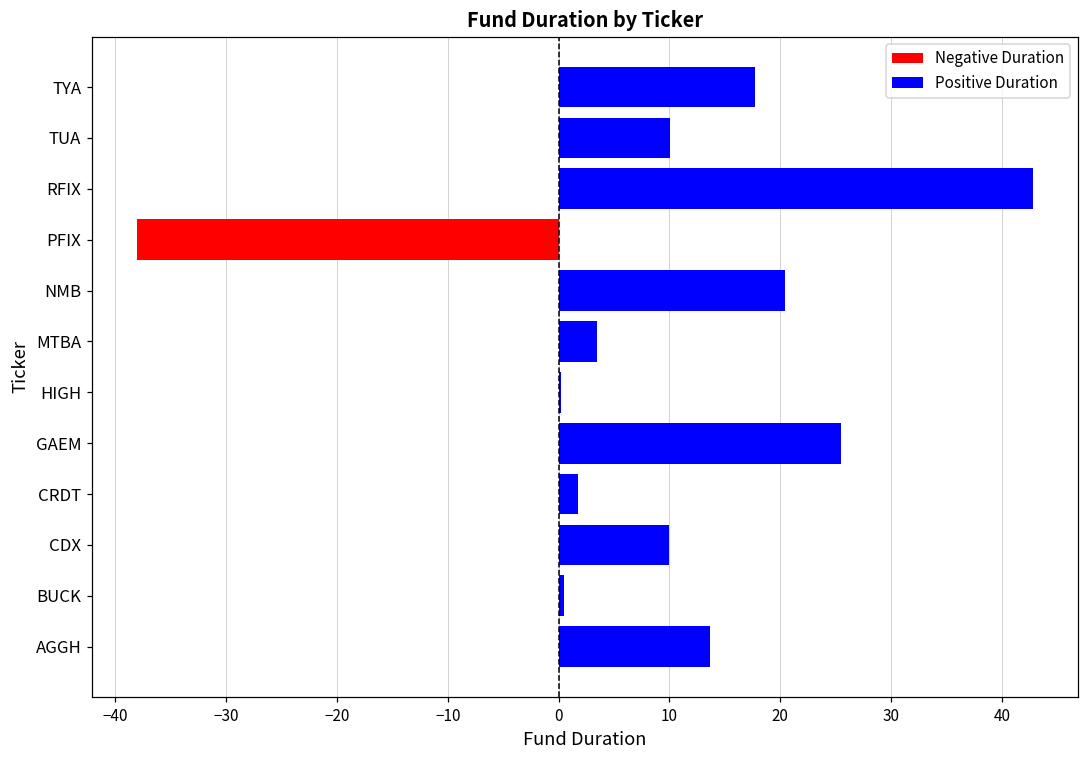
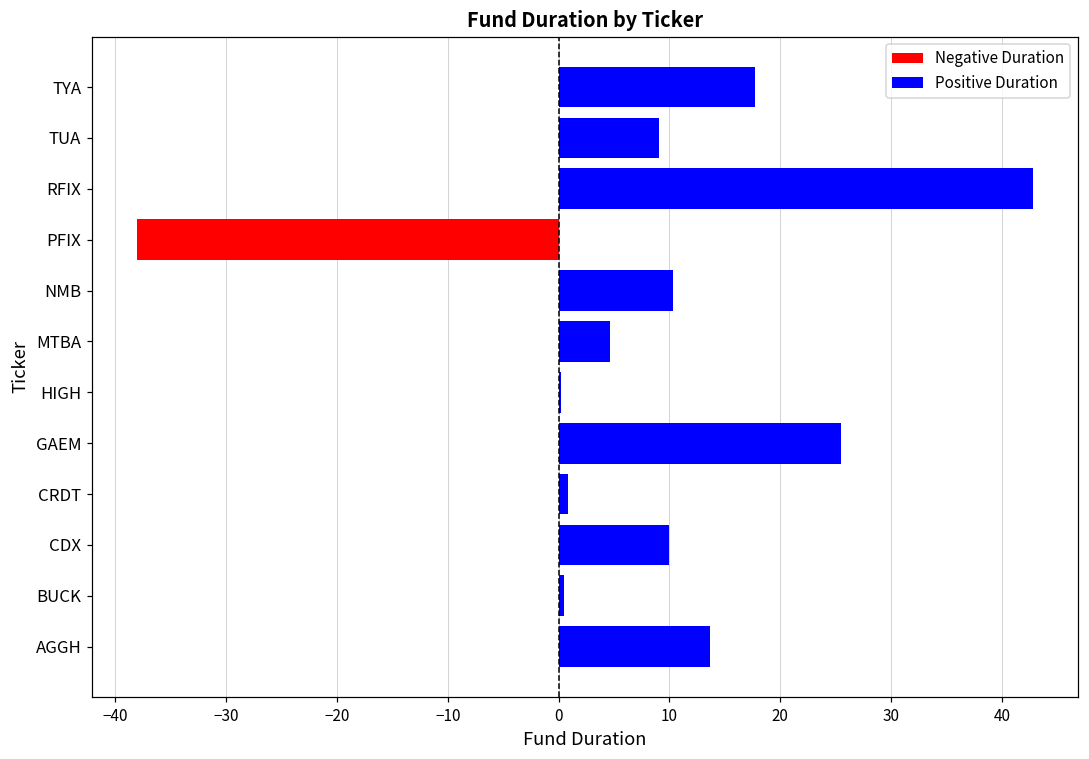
  {
    "Negative Duration": {
      "TYA": 0.0,
      "TUA": 0.0,
      "RFIX": 0.0,
      "PFIX": -38.1,
      "NMB": 0.0,
      "MTBA": 0.0,
      "HIGH": 0.0,
      "GAEM": 0.0,
      "CRDT": 0.0,
      "CDX": 0.0,
      "BUCK": 0.0,
      "AGGH": 0.0
    },
    "Positive Duration": {
      "TYA": 17.8,
-     "TUA": 10.0,
+     "TUA": 9.1,
      "RFIX": 42.8,
      "PFIX": 0.0,
-     "NMB": 20.4,
-     "MTBA": 3.5,
+     "NMB": 10.3,
+     "MTBA": 4.6,
      "GAEM": 25.5,
-     "CRDT": 1.7,
+     "CRDT": 0.8,
      "CDX": 9.9,
      "BUCK": 0.4,
      "AGGH": 13.7
    }
  }
